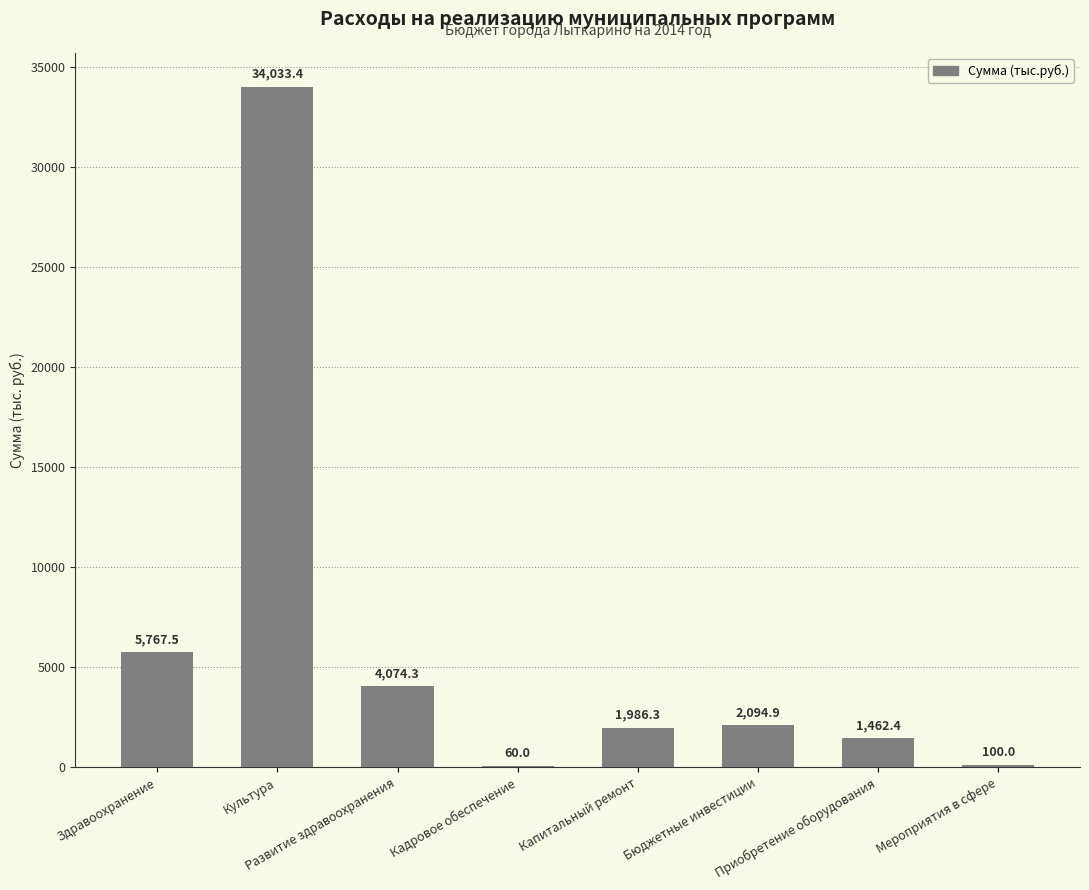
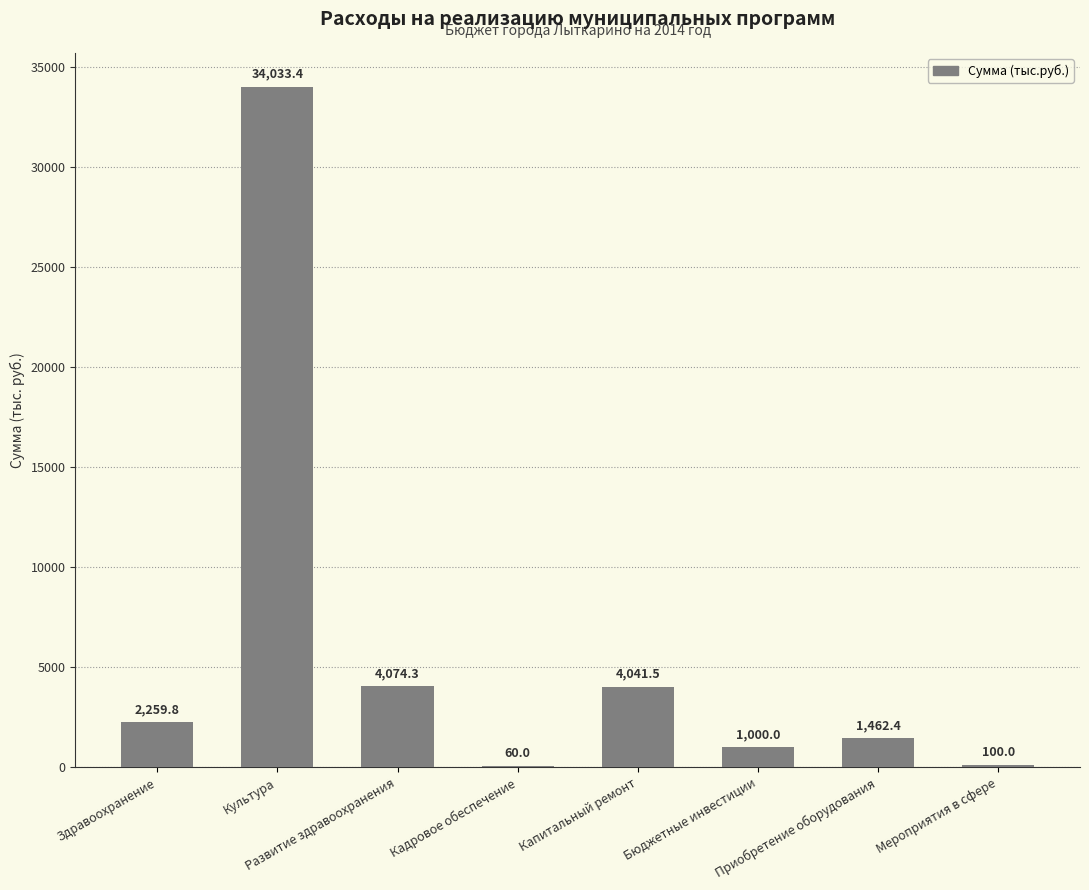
  {
-   "Здравоохранение": "5,767.5",
+   "Здравоохранение": "2,259.8",
    "Культура": "34,033.4",
    "Развитие здравоохранения": "4,074.3",
    "Кадровое обеспечение": "60.0",
-   "Капитальный ремонт": "1,986.3",
-   "Бюджетные инвестиции": "2,094.9",
+   "Капитальный ремонт": "4,041.5",
+   "Бюджетные инвестиции": "1,000.0",
    "Приобретение оборудования": "1,462.4",
    "Мероприятия в сфере": "100.0"
  }
